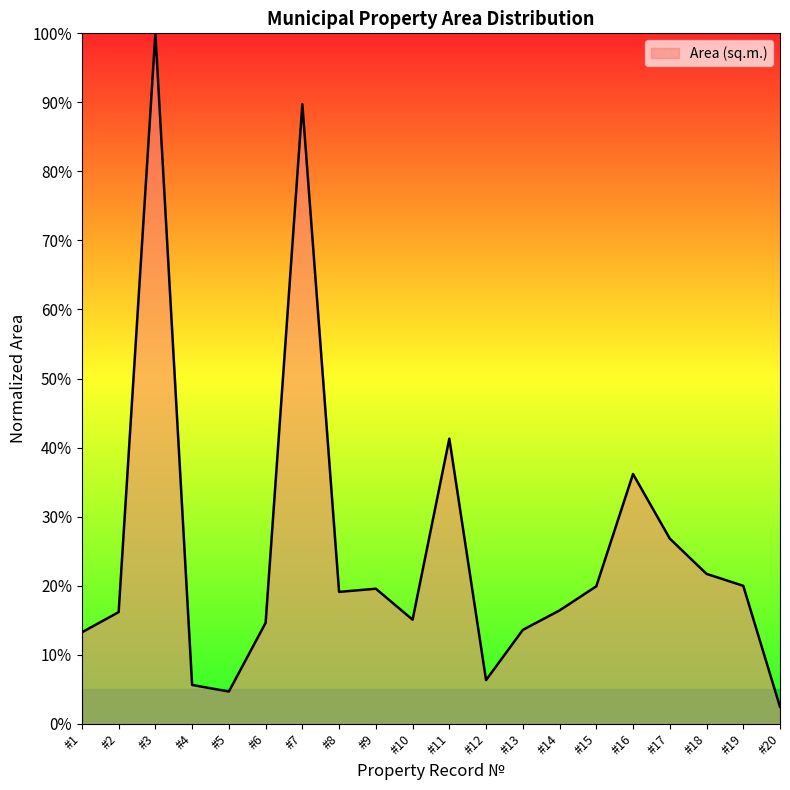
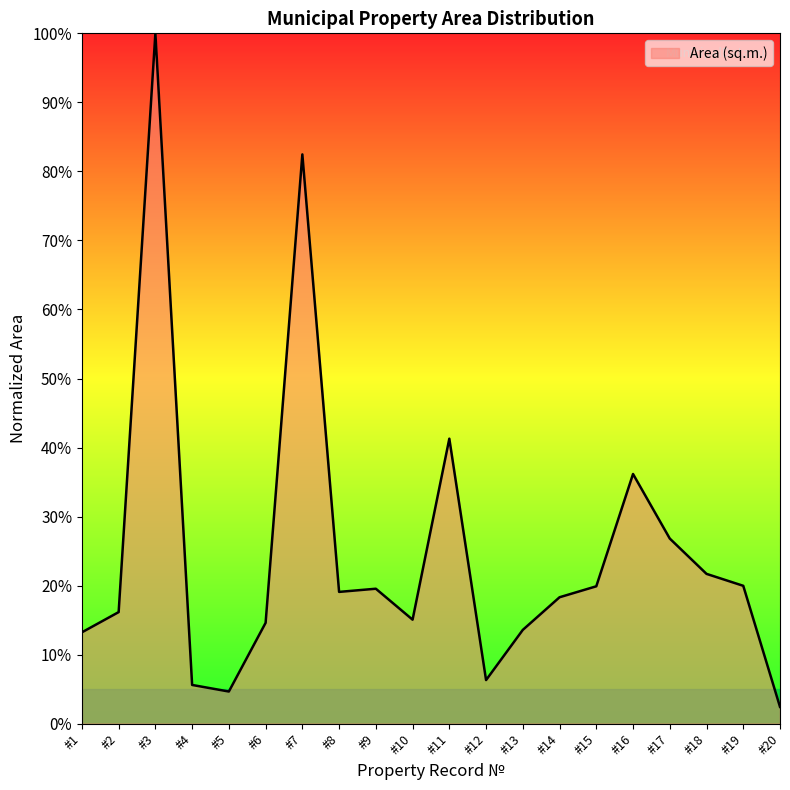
  {
    "#1": "13%",
    "#2": "16%",
    "#3": "100%",
    "#4": "6%",
    "#6": "15%",
-   "#7": "90%",
+   "#7": "82%",
    "#8": "19%",
    "#9": "20%",
    "#10": "15%",
    "#11": "41%",
    "#12": "6%",
    "#13": "14%",
-   "#14": "16%",
+   "#14": "18%",
    "#15": "20%",
    "#16": "36%",
    "#17": "27%",
    "#18": "22%",
    "#19": "20%"
  }
